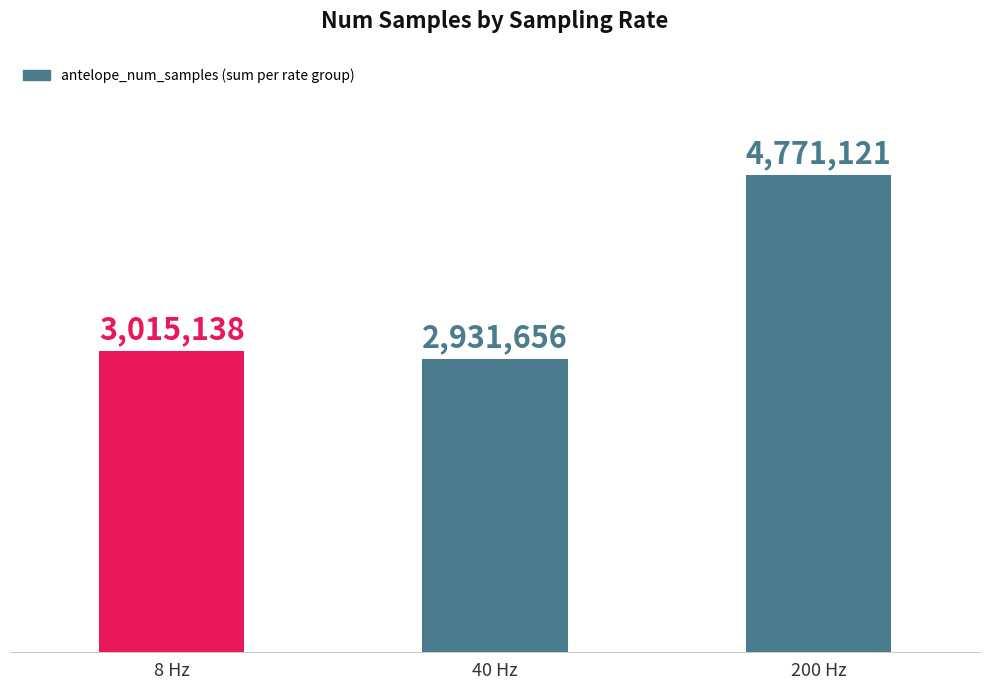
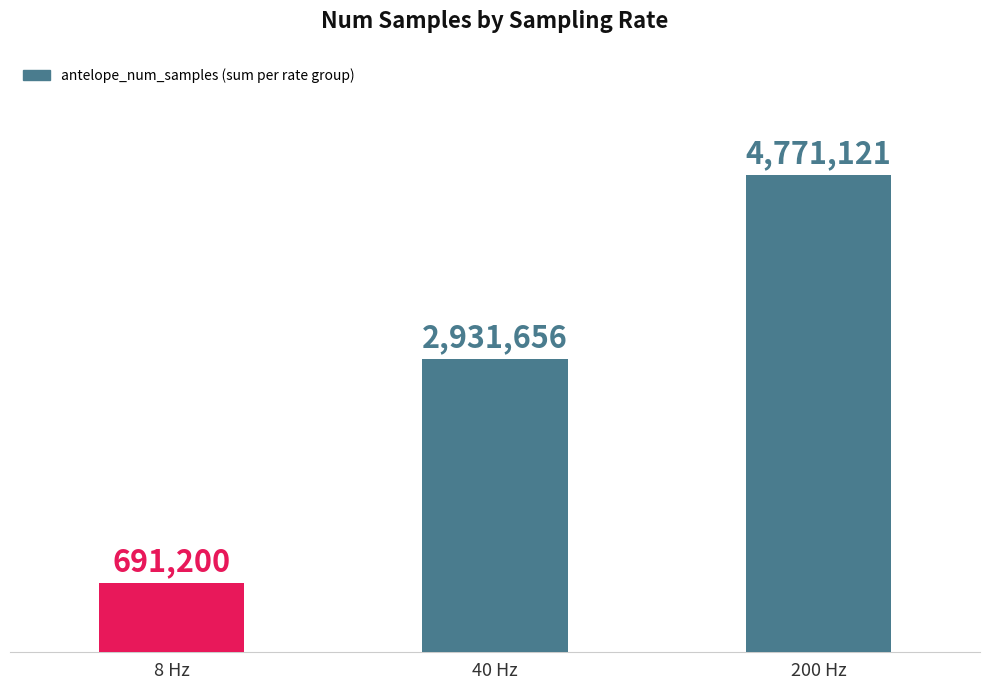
  {
-   "8 Hz": "3,015,138",
+   "8 Hz": "691,200",
    "40 Hz": "2,931,656",
    "200 Hz": "4,771,121"
  }
